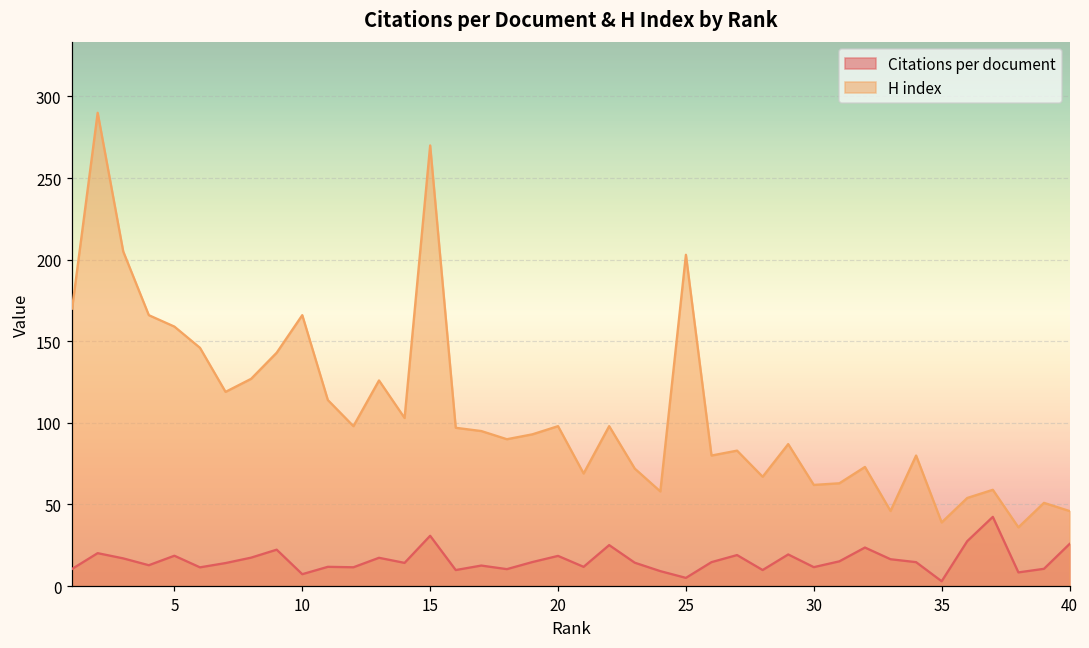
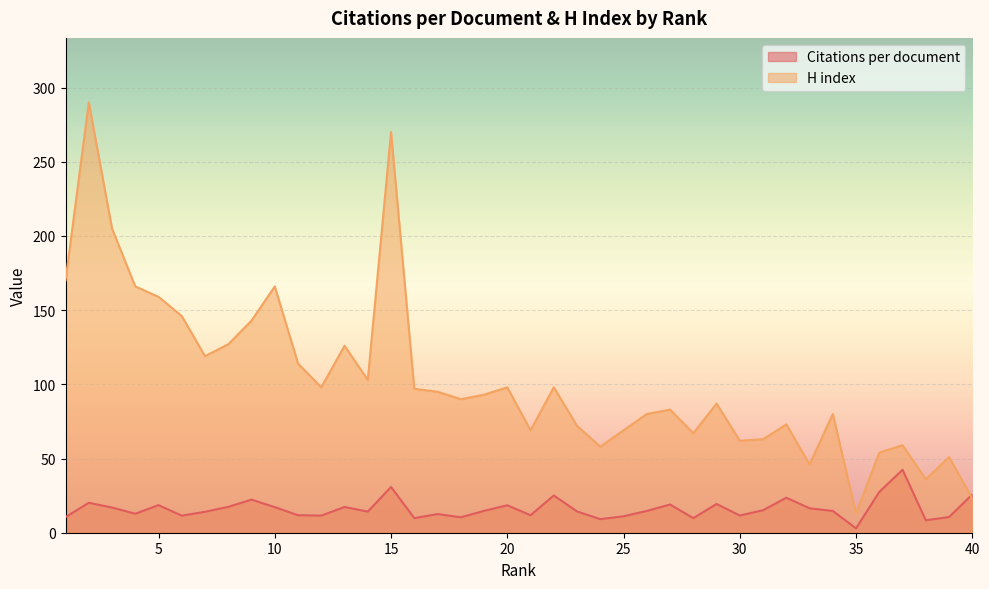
  {
    "Citations per document": {
      "5": 19,
-     "10": 7,
+     "10": 17,
      "15": 31,
      "20": 19,
-     "25": 5,
+     "25": 11,
      "30": 12,
      "35": 3,
      "40": 26
    },
    "H index": {
      "5": 159,
      "10": 166,
      "15": 270,
      "20": 98,
-     "25": 203,
+     "25": 69,
      "30": 62,
-     "35": 39,
-     "40": 46
+     "35": 13,
+     "40": 23
    }
  }
